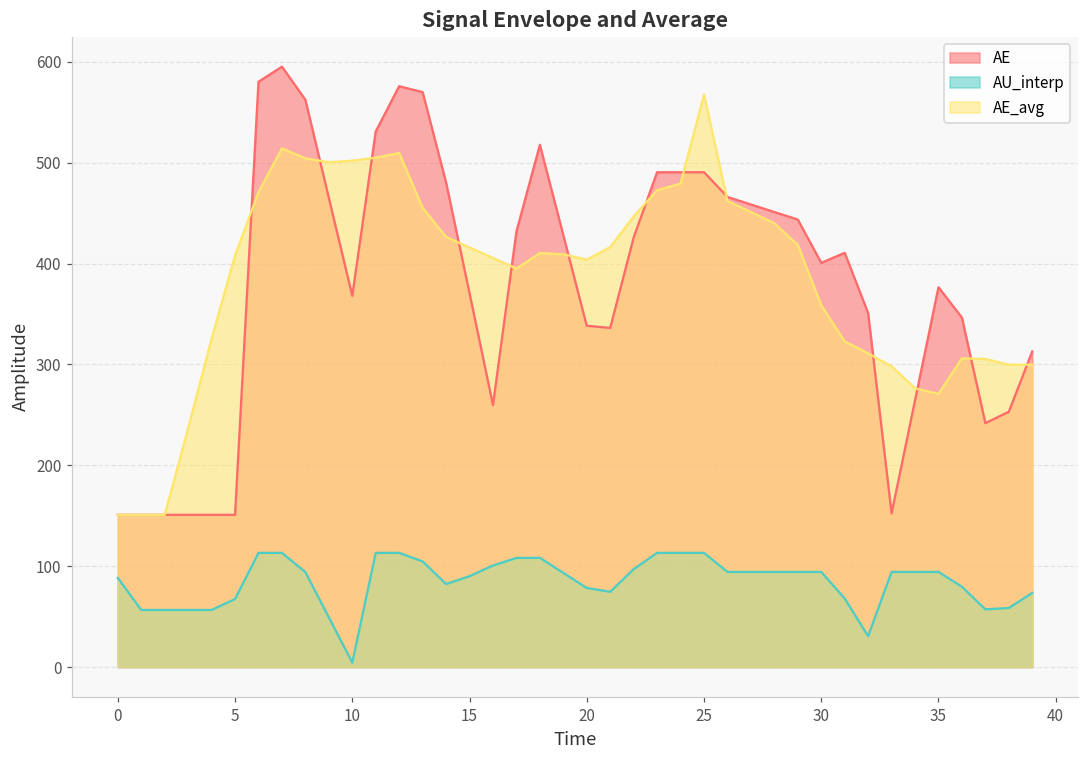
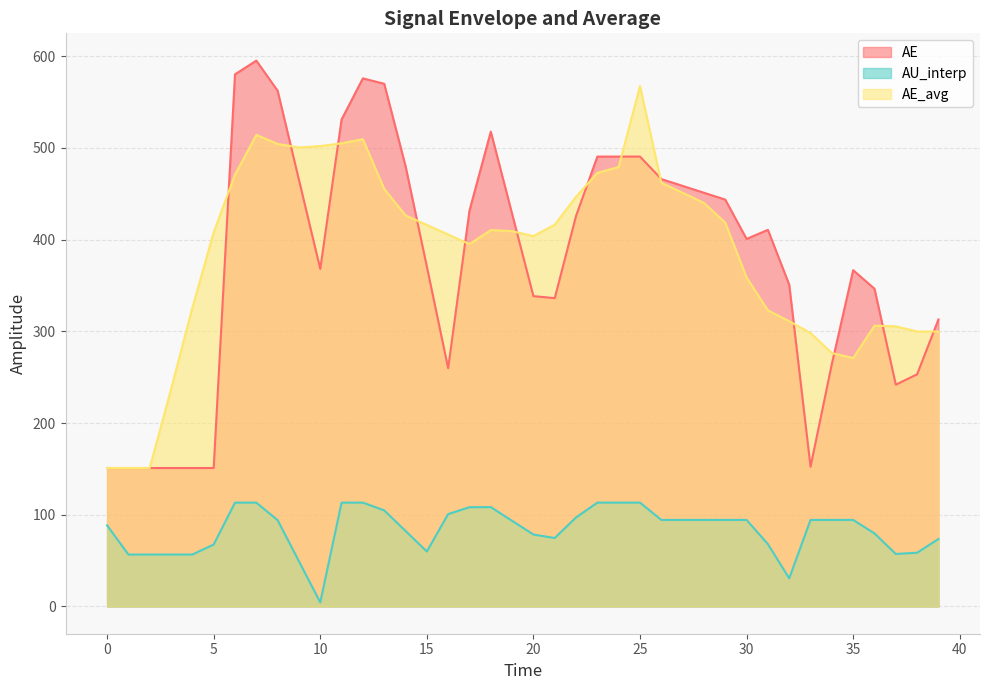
  {
    "AE": {
      "5": 150,
      "10": 370,
      "15": 370,
      "20": 340,
      "25": 490,
      "30": 400,
-     "35": 380
+     "35": 370
    },
    "AU_interp": {
      "0": 90,
      "5": 70,
      "10": 0,
-     "15": 90,
+     "15": 60,
      "20": 80,
      "25": 110,
      "30": 90,
      "35": 90
    },
    "AE_avg": {
      "5": 410,
      "10": 500,
      "15": 420,
      "20": 400,
      "25": 570,
      "30": 360,
      "35": 270
    }
  }
